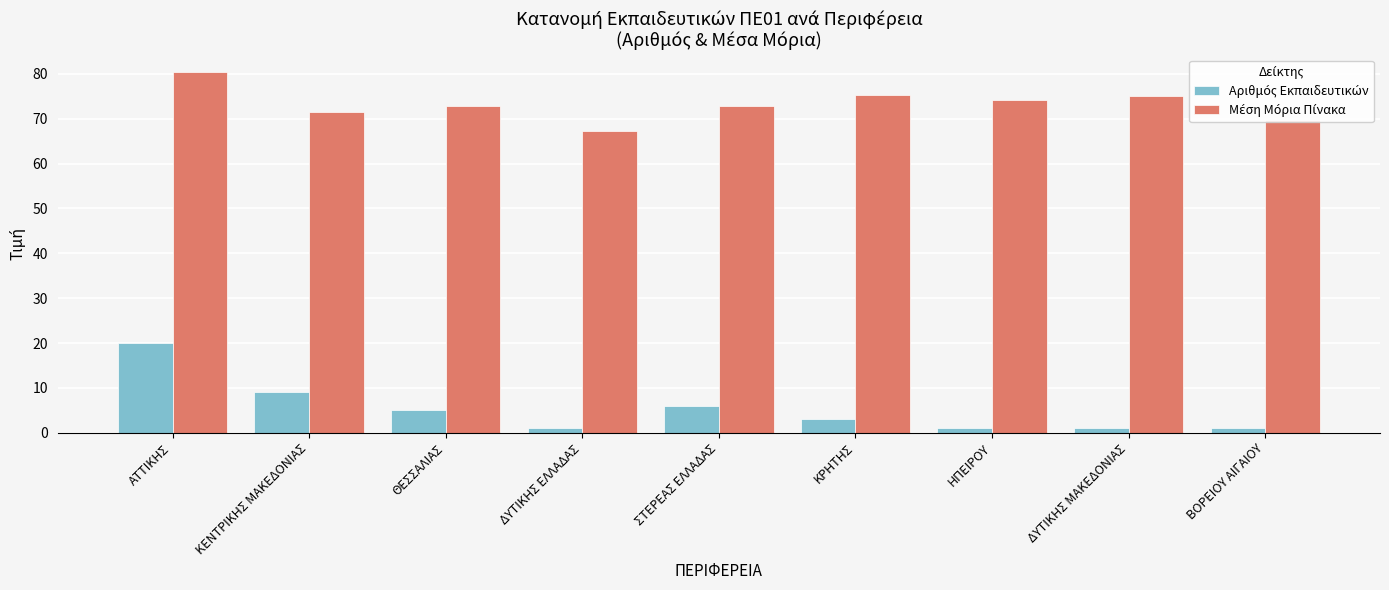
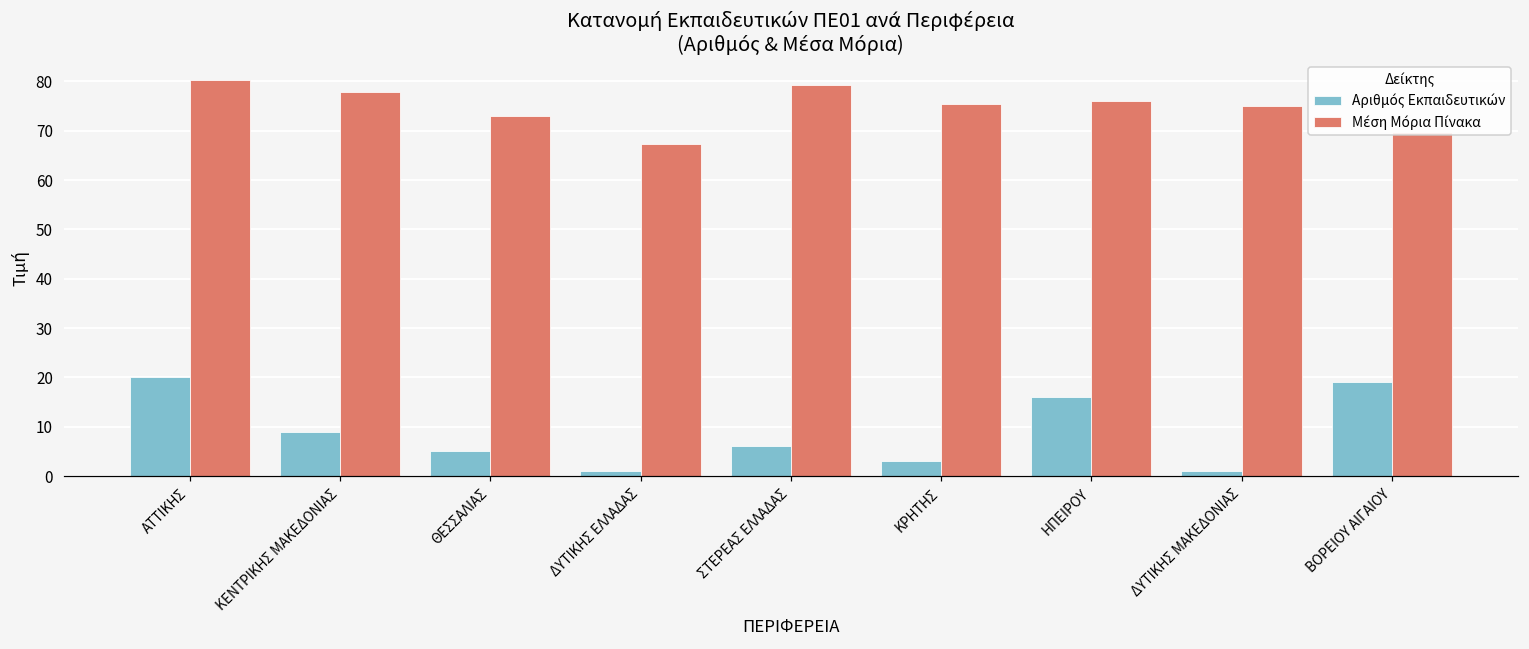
  {
    "Αριθμός Εκπαιδευτικών": {
      "ΑΤΤΙΚΗΣ": 20,
      "ΚΕΝΤΡΙΚΗΣ ΜΑΚΕΔΟΝΙΑΣ": 9,
      "ΘΕΣΣΑΛΙΑΣ": 5,
      "ΔΥΤΙΚΗΣ ΕΛΛΑΔΑΣ": 1,
      "ΣΤΕΡΕΑΣ ΕΛΛΑΔΑΣ": 6,
      "ΚΡΗΤΗΣ": 3,
-     "ΗΠΕΙΡΟΥ": 1,
+     "ΗΠΕΙΡΟΥ": 16,
      "ΔΥΤΙΚΗΣ ΜΑΚΕΔΟΝΙΑΣ": 1,
-     "ΒΟΡΕΙΟΥ ΑΙΓΑΙΟΥ": 1
+     "ΒΟΡΕΙΟΥ ΑΙΓΑΙΟΥ": 19
    },
    "Μέση Μόρια Πίνακα": {
      "ΑΤΤΙΚΗΣ": 80,
-     "ΚΕΝΤΡΙΚΗΣ ΜΑΚΕΔΟΝΙΑΣ": 71,
+     "ΚΕΝΤΡΙΚΗΣ ΜΑΚΕΔΟΝΙΑΣ": 78,
      "ΘΕΣΣΑΛΙΑΣ": 73,
      "ΔΥΤΙΚΗΣ ΕΛΛΑΔΑΣ": 67,
-     "ΣΤΕΡΕΑΣ ΕΛΛΑΔΑΣ": 73,
+     "ΣΤΕΡΕΑΣ ΕΛΛΑΔΑΣ": 79,
      "ΚΡΗΤΗΣ": 75,
-     "ΗΠΕΙΡΟΥ": 74,
+     "ΗΠΕΙΡΟΥ": 76,
      "ΔΥΤΙΚΗΣ ΜΑΚΕΔΟΝΙΑΣ": 75
    }
  }
